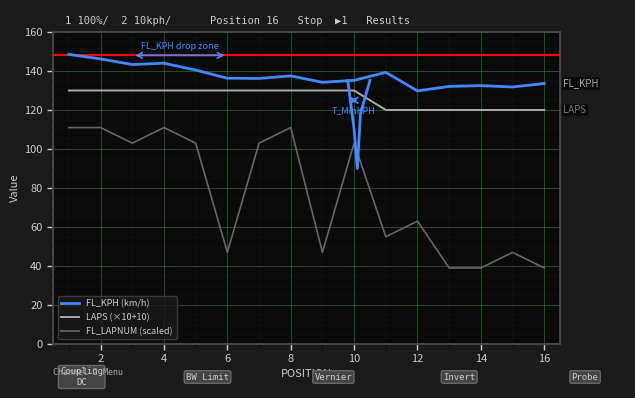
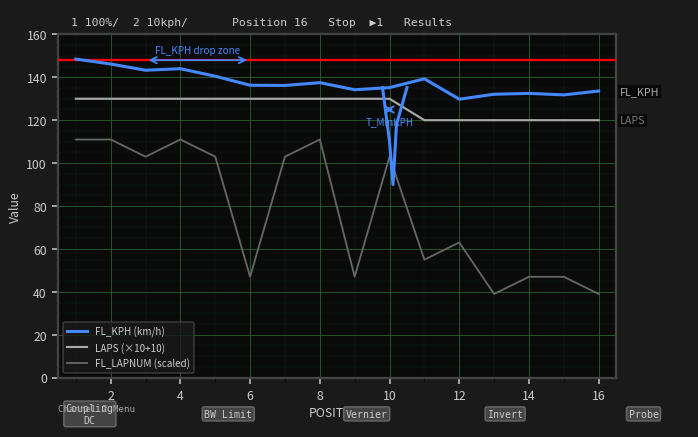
  {
    "LAPS (×10+10)": {
      "2": 130,
      "4": 130,
      "6": 130,
      "8": 130,
      "10": 130,
      "12": 120,
      "14": 120,
      "16": 120
    },
    "FL_LAPNUM (scaled)": {
      "2": 111,
      "4": 111,
      "6": 47,
      "8": 111,
      "10": 103,
      "12": 63,
-     "14": 39,
+     "14": 47,
      "16": 39
    }
  }
